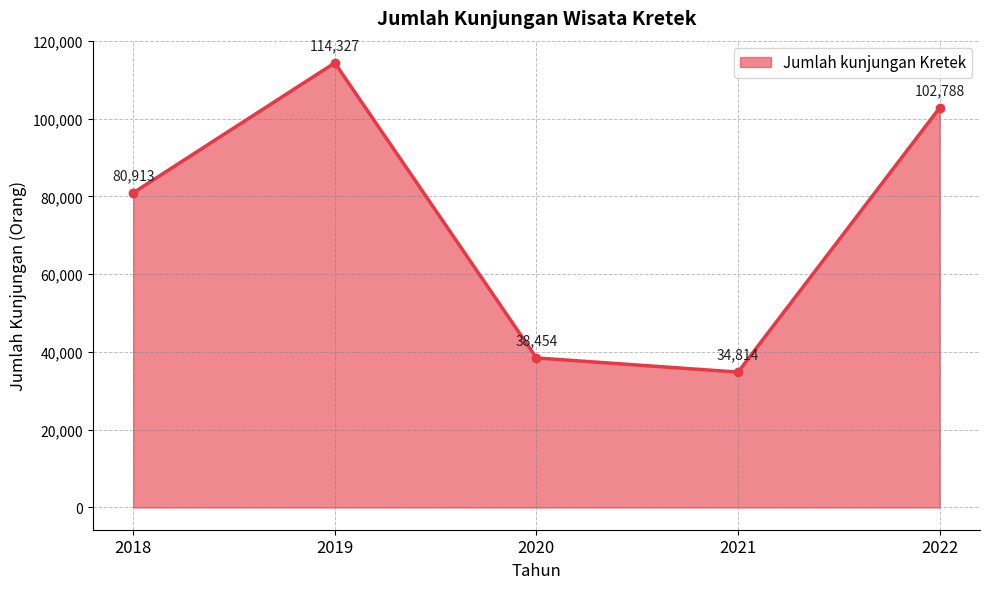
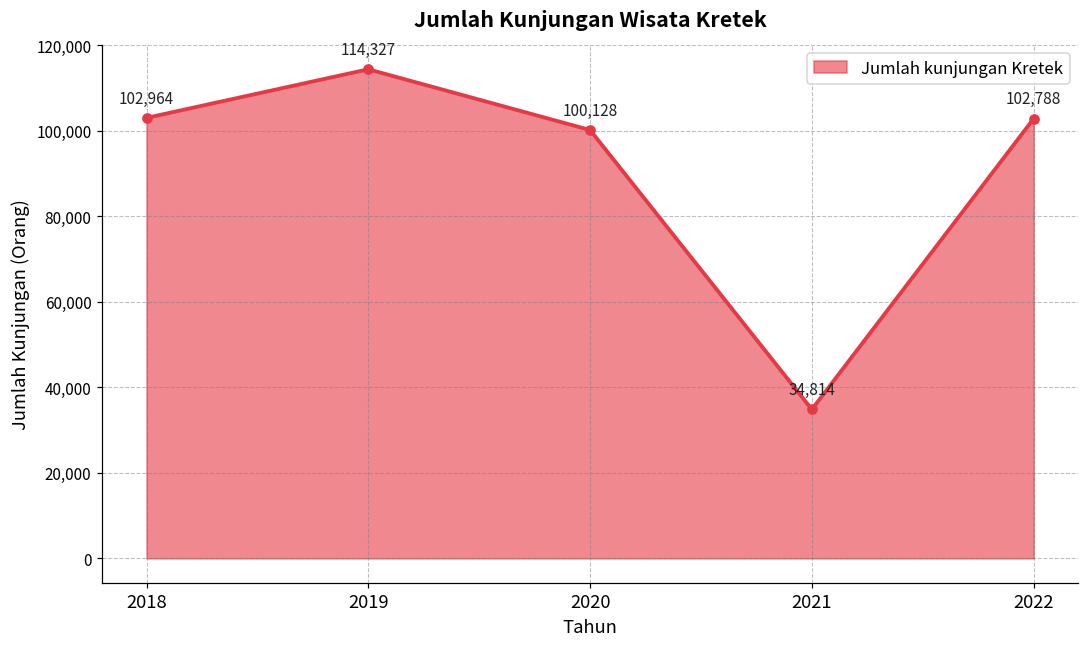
  {
-   "2018": "80,913",
+   "2018": "102,964",
    "2019": "114,327",
-   "2020": "38,454",
+   "2020": "100,128",
    "2021": "34,814",
    "2022": "102,788"
  }
